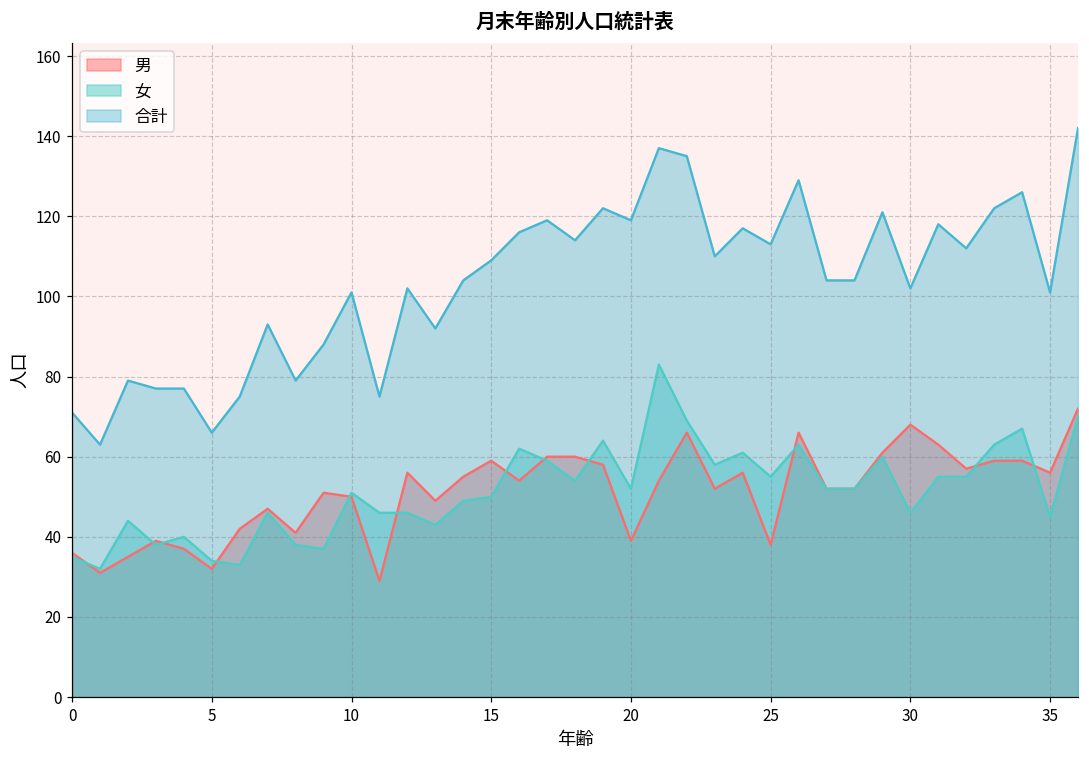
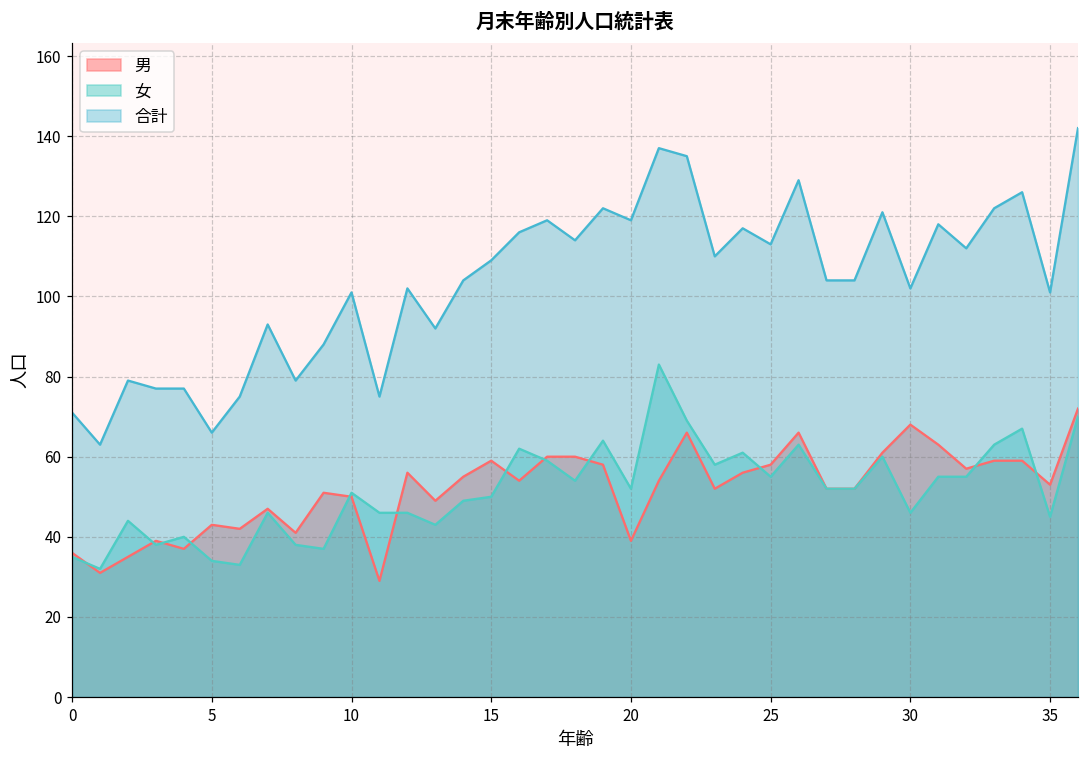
  {
    "男": {
      "0": 36,
-     "5": 32,
+     "5": 43,
      "10": 50,
      "15": 59,
      "20": 39,
-     "25": 38,
+     "25": 58,
      "30": 68,
-     "35": 56
+     "35": 53
    }
  }
